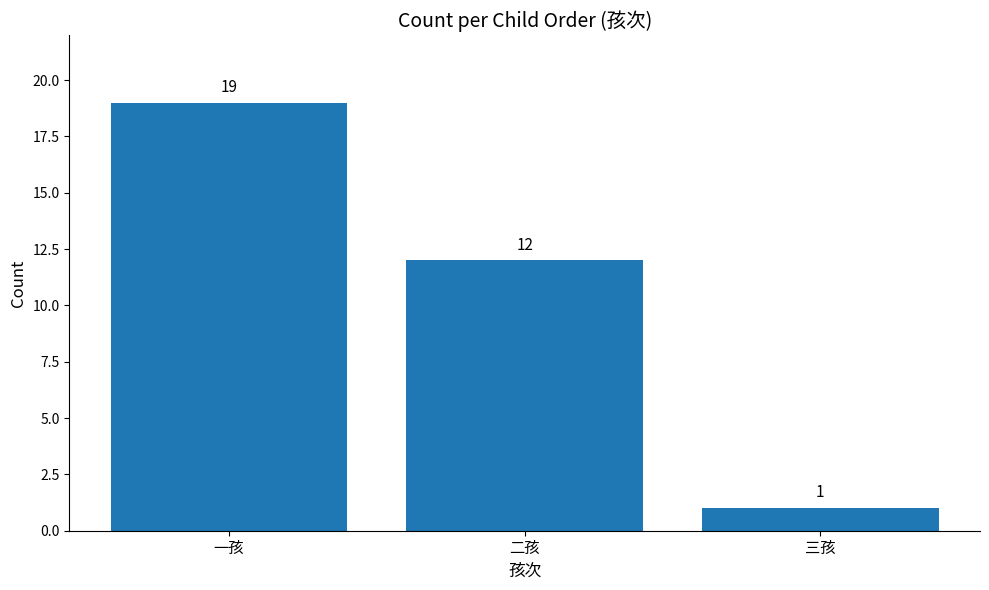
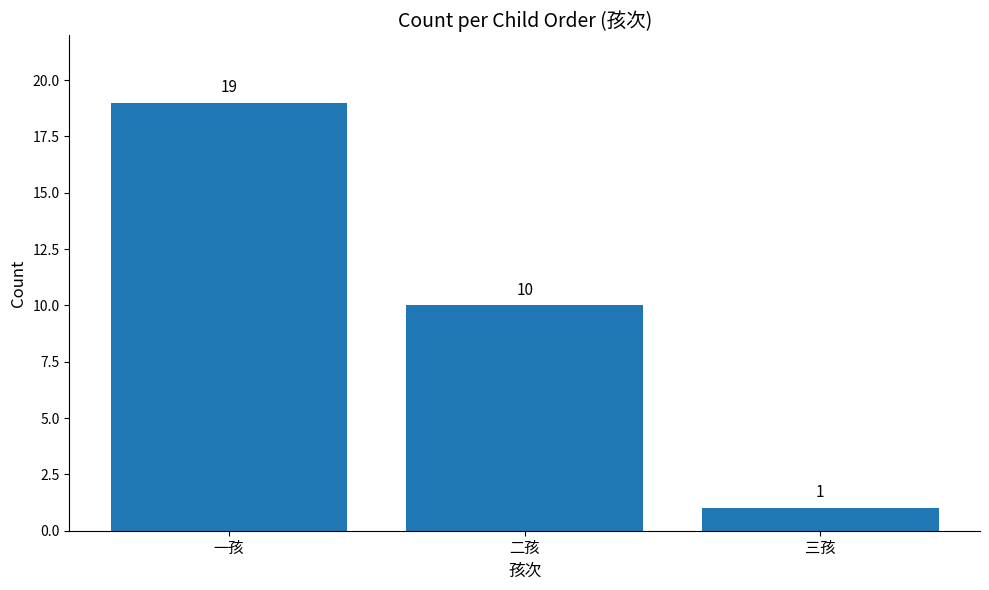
  {
    "一孩": 19,
-   "二孩": 12,
+   "二孩": 10,
    "三孩": 1
  }
